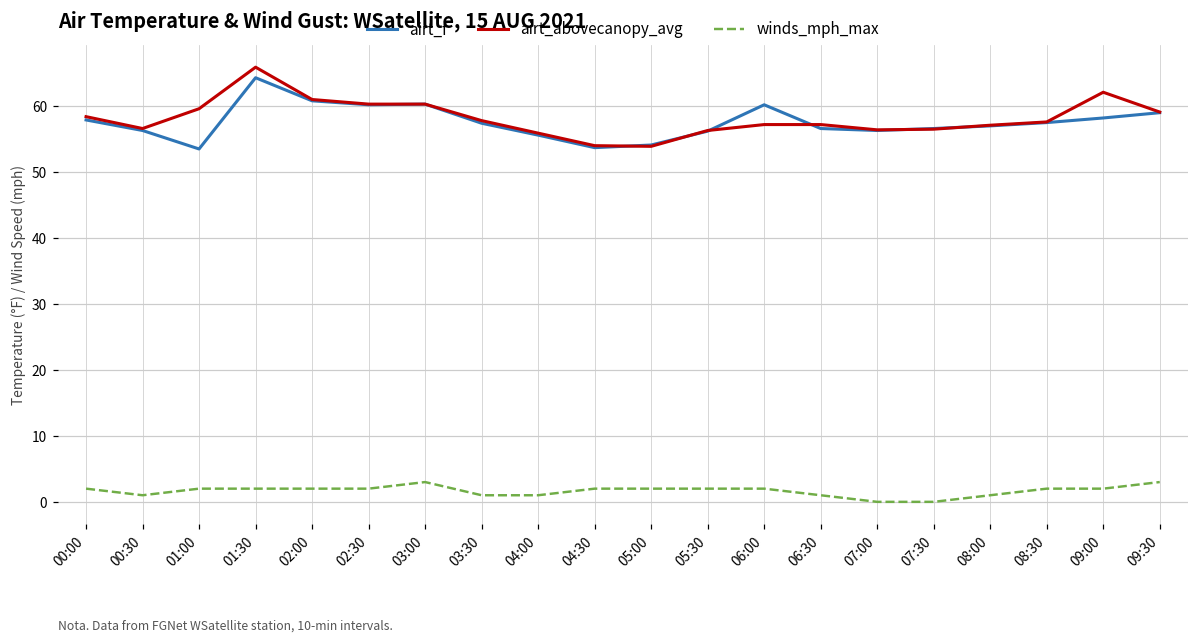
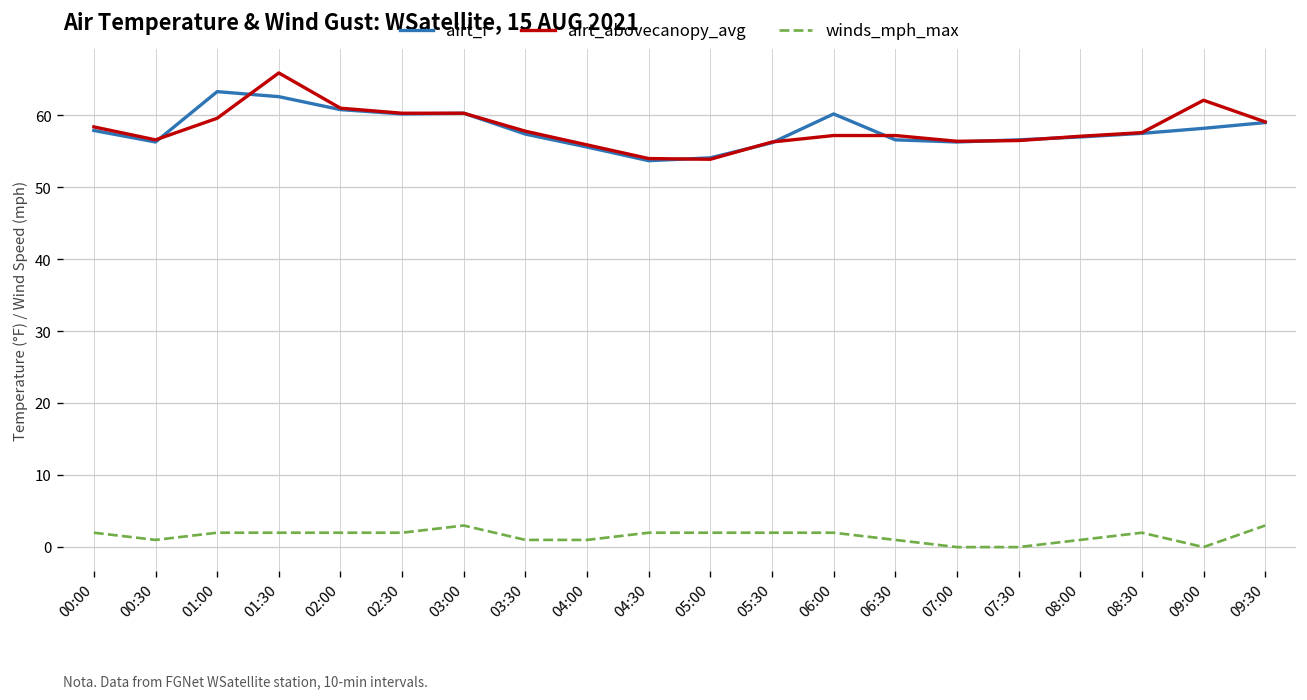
  {
    "airt_f": {
      "00:00": 58,
-     "01:00": 54,
-     "01:30": 64,
+     "01:00": 63,
+     "01:30": 63,
      "06:00": 60,
      "06:30": 57,
      "09:00": 58
    },
    "airt_abovecanopy_avg": {
      "00:00": 58,
      "01:00": 60,
      "01:30": 66,
      "06:00": 57,
      "06:30": 57,
      "09:00": 62
    },
    "winds_mph_max": {
      "00:00": 2,
      "00:30": 1,
      "01:00": 2,
      "01:30": 2,
      "02:00": 2,
      "02:30": 2,
      "03:00": 3,
      "03:30": 1,
      "04:00": 1,
      "04:30": 2,
      "05:00": 2,
      "05:30": 2,
      "06:00": 2,
      "06:30": 1,
      "07:00": 0,
      "07:30": 0,
      "08:00": 1,
      "08:30": 2,
-     "09:00": 2,
+     "09:00": 0,
      "09:30": 3
    }
  }
